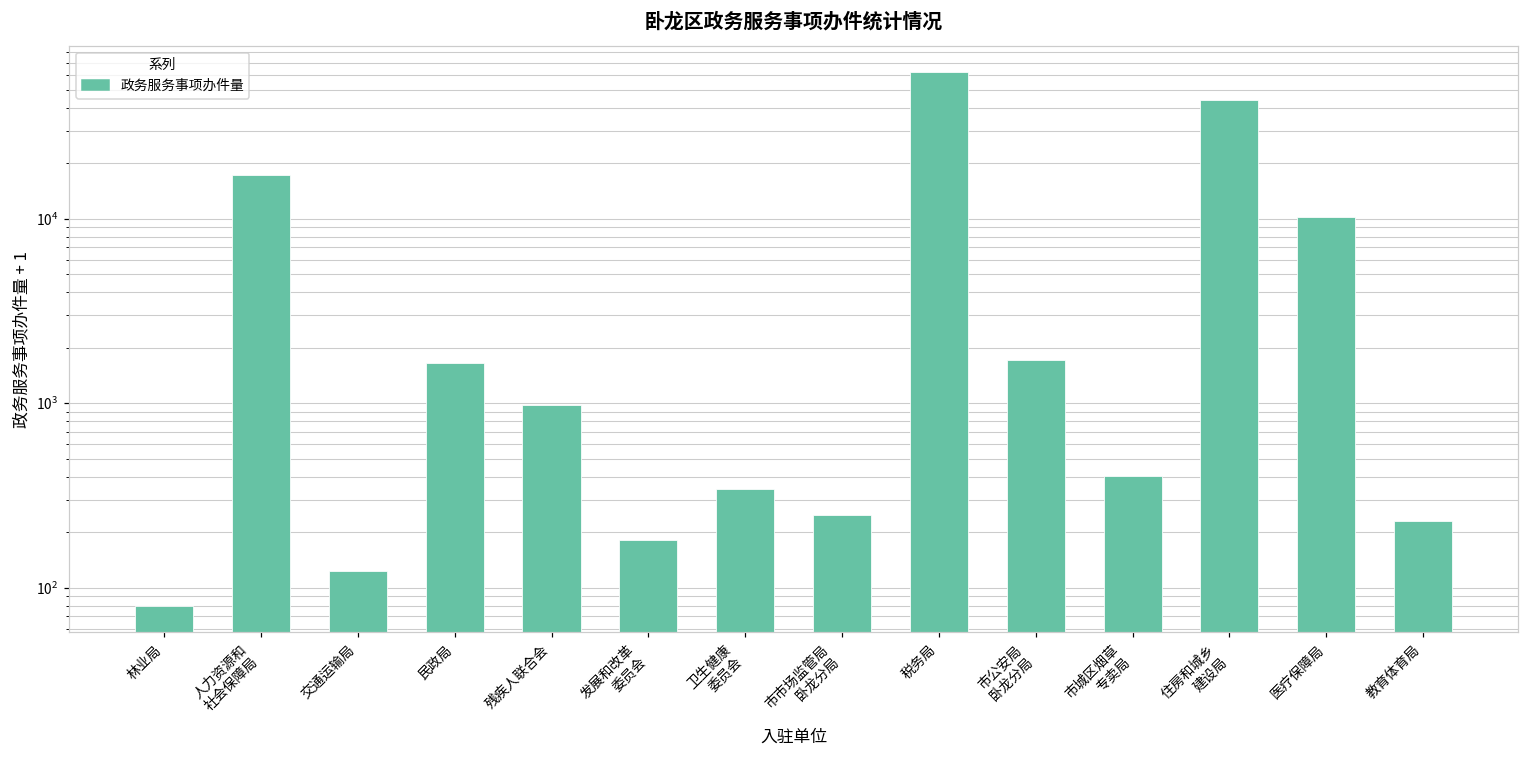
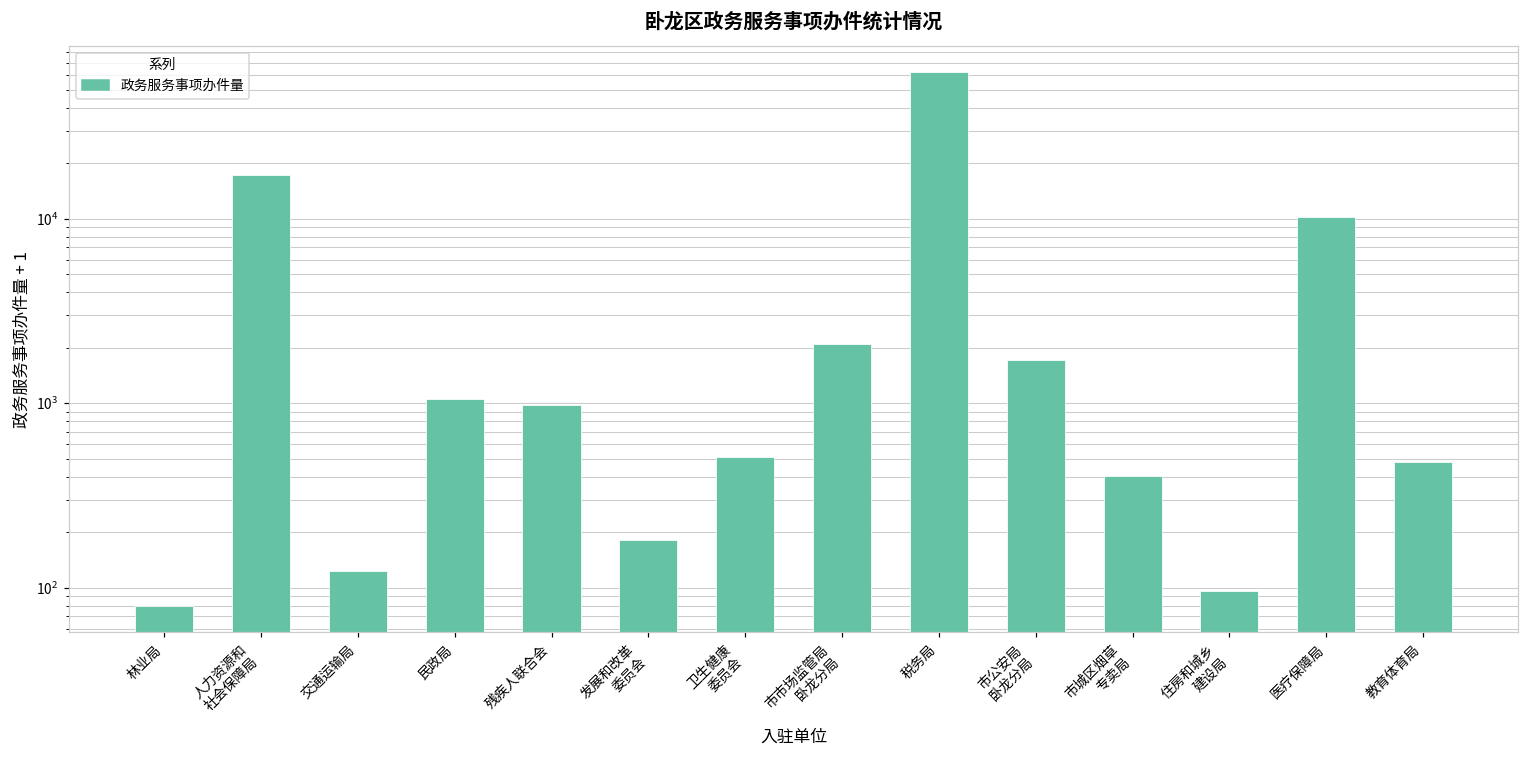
  {
    "林业局": 80,
    "人力资源和 社会保障局": 17000,
    "交通运输局": 120,
-   "民政局": 1600,
+   "民政局": 1100,
    "残疾人联合会": 1000,
    "发展和改革 委员会": 180,
-   "卫生健康 委员会": 340,
-   "市市场监管局 卧龙分局": 250,
+   "卫生健康 委员会": 510,
+   "市市场监管局 卧龙分局": 2100,
    "税务局": 62000,
    "市公安局 卧龙分局": 1700,
    "市城区烟草 专卖局": 400,
-   "住房和城乡 建设局": 44000,
+   "住房和城乡 建设局": 100,
    "医疗保障局": 10000,
-   "教育体育局": 230
+   "教育体育局": 480
  }
